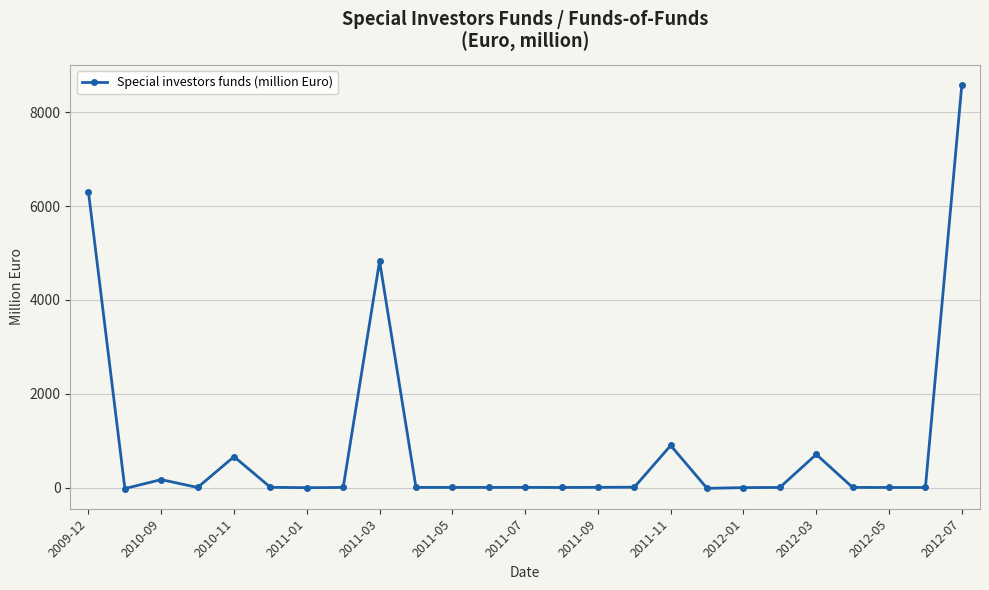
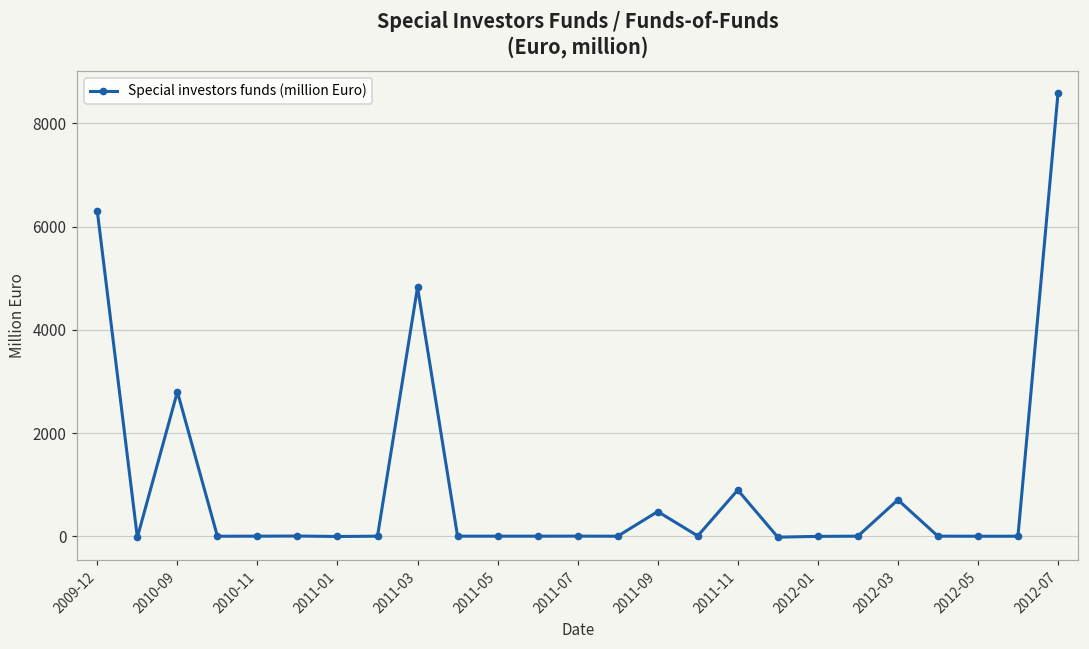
  {
    "2009-12": 6300,
-   "2010-09": 200,
-   "2010-11": 700,
+   "2010-09": 2800,
+   "2010-11": 0,
    "2011-01": 0,
    "2011-03": 4800,
    "2011-05": 0,
    "2011-07": 0,
-   "2011-09": 0,
+   "2011-09": 500,
    "2011-11": 900,
    "2012-01": 0,
    "2012-03": 700,
    "2012-05": 0,
    "2012-07": 8600
  }
